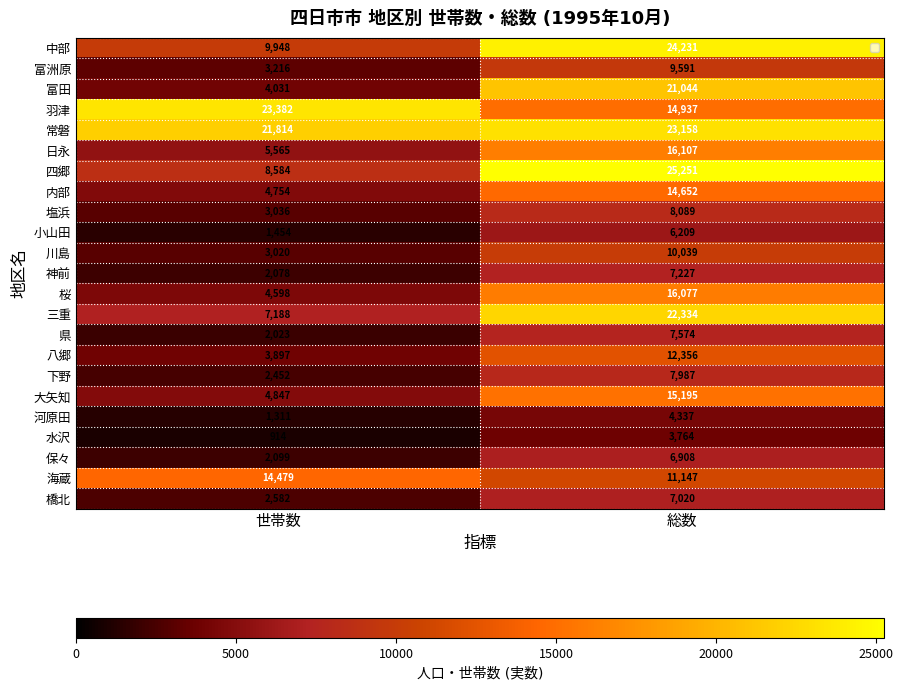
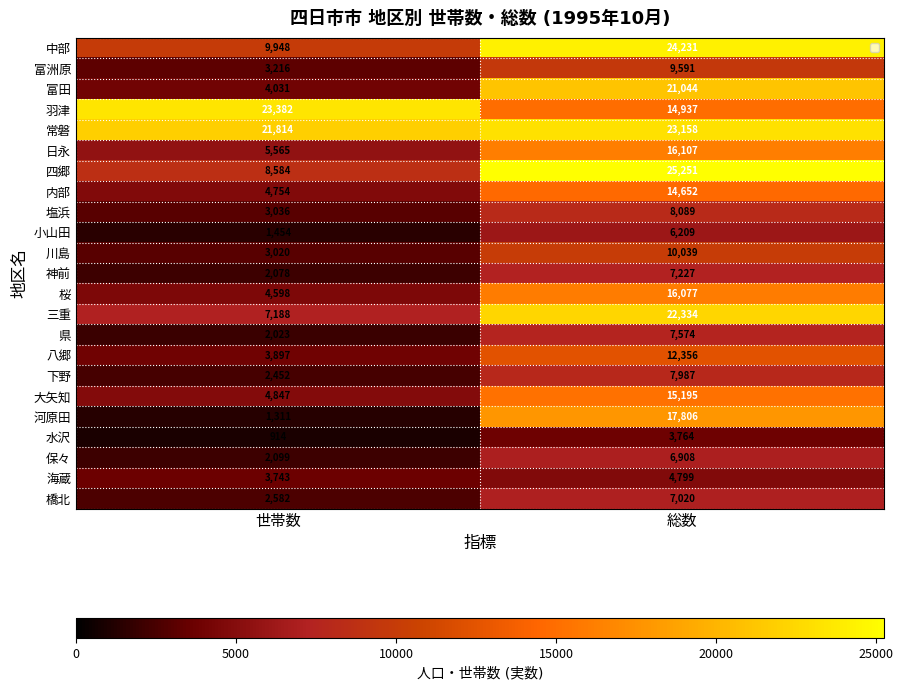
  {
    "中部": {
      "世帯数": "9,948",
      "総数": "24,231"
    },
    "富洲原": {
      "世帯数": "3,216",
      "総数": "9,591"
    },
    "富田": {
      "世帯数": "4,031",
      "総数": "21,044"
    },
    "羽津": {
      "世帯数": "23,382",
      "総数": "14,937"
    },
    "常磐": {
      "世帯数": "21,814",
      "総数": "23,158"
    },
    "日永": {
      "世帯数": "5,565",
      "総数": "16,107"
    },
    "四郷": {
      "世帯数": "8,584",
      "総数": "25,251"
    },
    "内部": {
      "世帯数": "4,754",
      "総数": "14,652"
    },
    "塩浜": {
      "世帯数": "3,036",
      "総数": "8,089"
    },
    "小山田": {
      "総数": "6,209"
    },
    "川島": {
      "世帯数": "3,020",
      "総数": "10,039"
    },
    "神前": {
      "世帯数": "2,078",
      "総数": "7,227"
    },
    "桜": {
      "世帯数": "4,598",
      "総数": "16,077"
    },
    "三重": {
      "世帯数": "7,188",
      "総数": "22,334"
    },
    "県": {
      "世帯数": "2,023",
      "総数": "7,574"
    },
    "八郷": {
      "世帯数": "3,897",
      "総数": "12,356"
    },
    "下野": {
      "世帯数": "2,452",
      "総数": "7,987"
    },
    "大矢知": {
      "世帯数": "4,847",
      "総数": "15,195"
    },
    "河原田": {
-     "総数": "4,337"
+     "総数": "17,806"
    },
    "水沢": {
      "総数": "3,764"
    },
    "保々": {
      "世帯数": "2,099",
      "総数": "6,908"
    },
    "海蔵": {
-     "世帯数": "14,479",
-     "総数": "11,147"
+     "世帯数": "3,743",
+     "総数": "4,799"
    },
    "橋北": {
      "世帯数": "2,582",
      "総数": "7,020"
    }
  }
